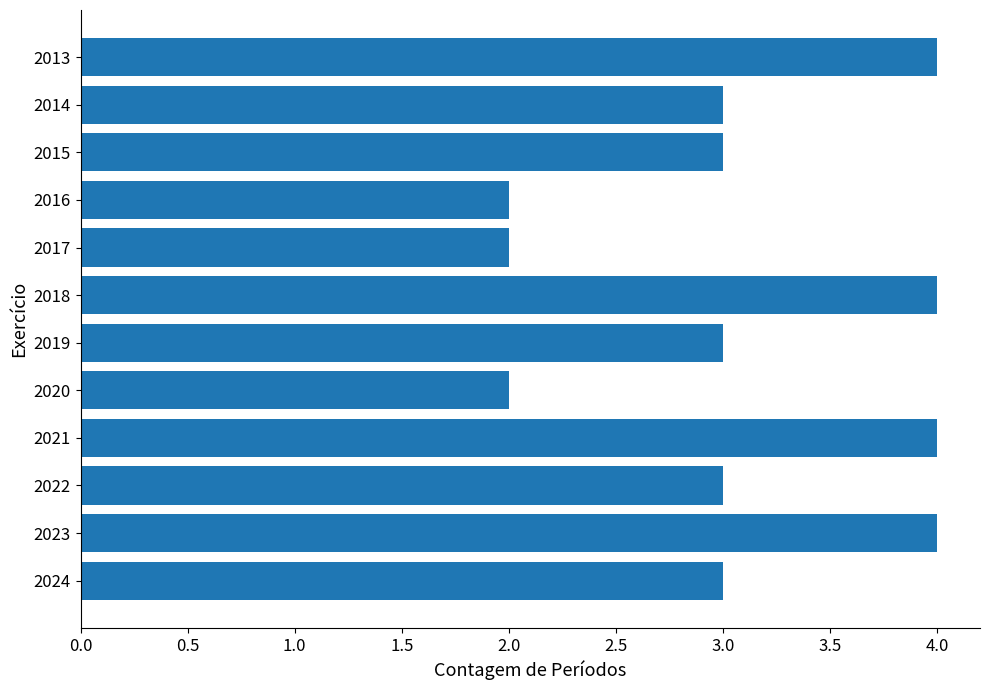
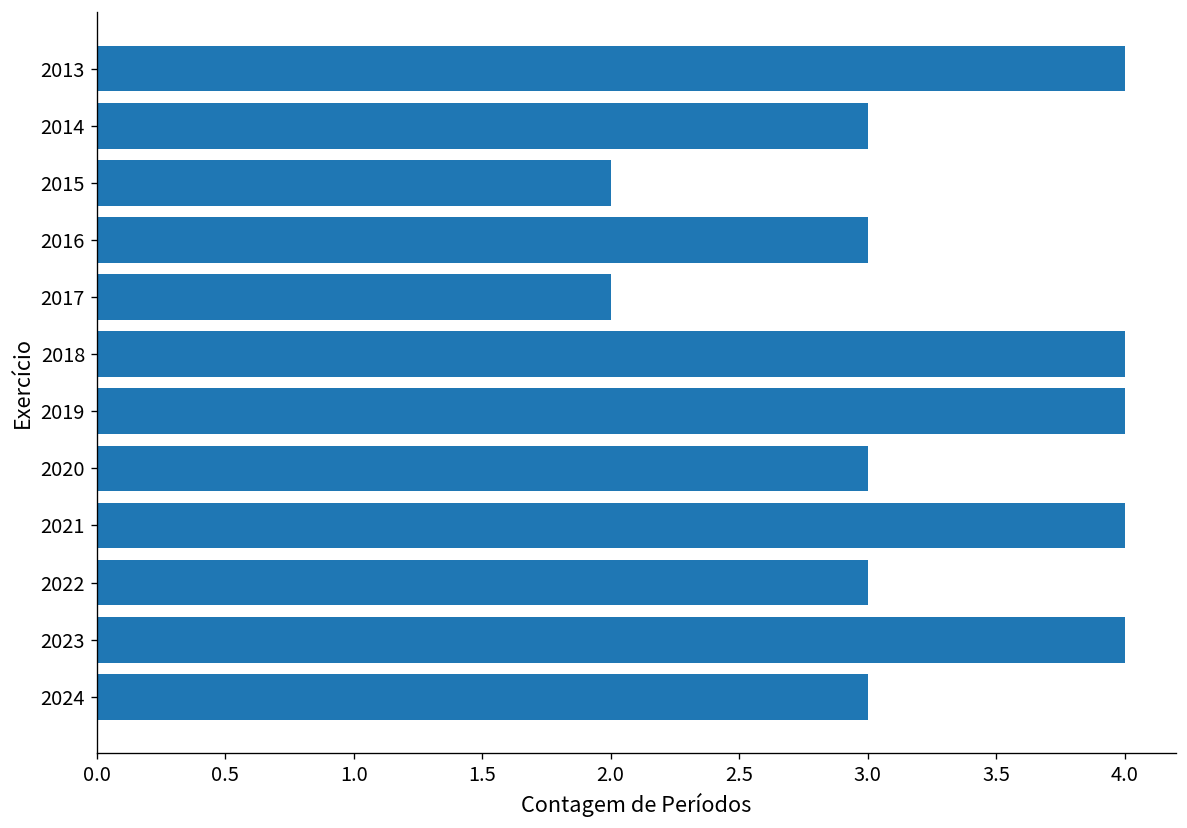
  {
    "2013": 4,
    "2014": 3,
-   "2015": 3,
-   "2016": 2,
+   "2015": 2,
+   "2016": 3,
    "2017": 2,
    "2018": 4,
-   "2019": 3,
-   "2020": 2,
+   "2019": 4,
+   "2020": 3,
    "2021": 4,
    "2022": 3,
    "2023": 4,
    "2024": 3
  }
